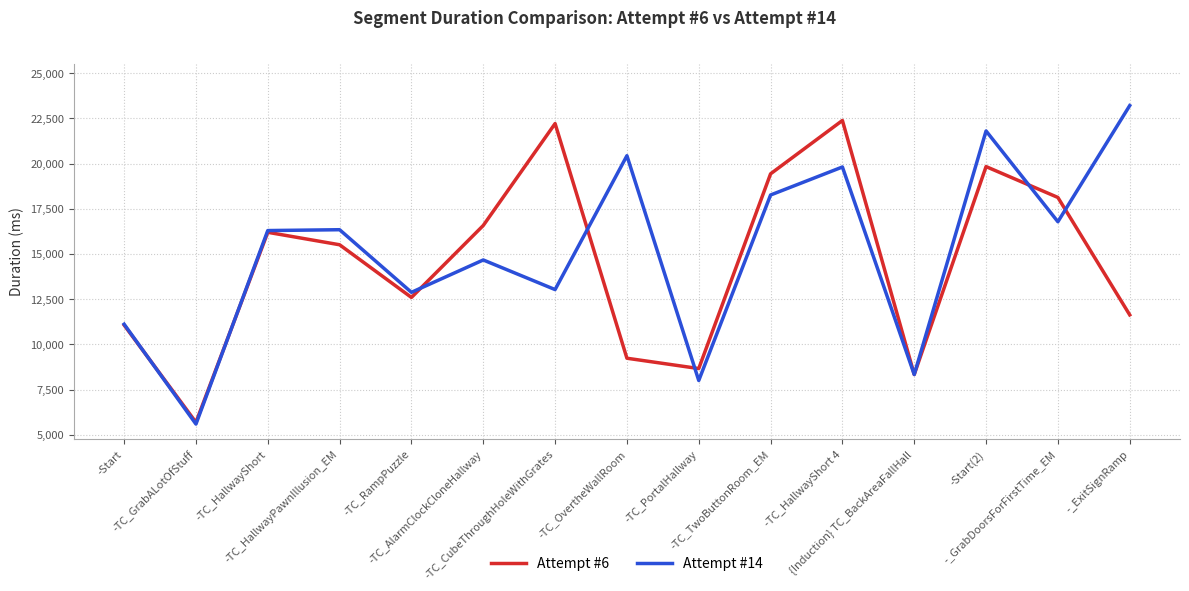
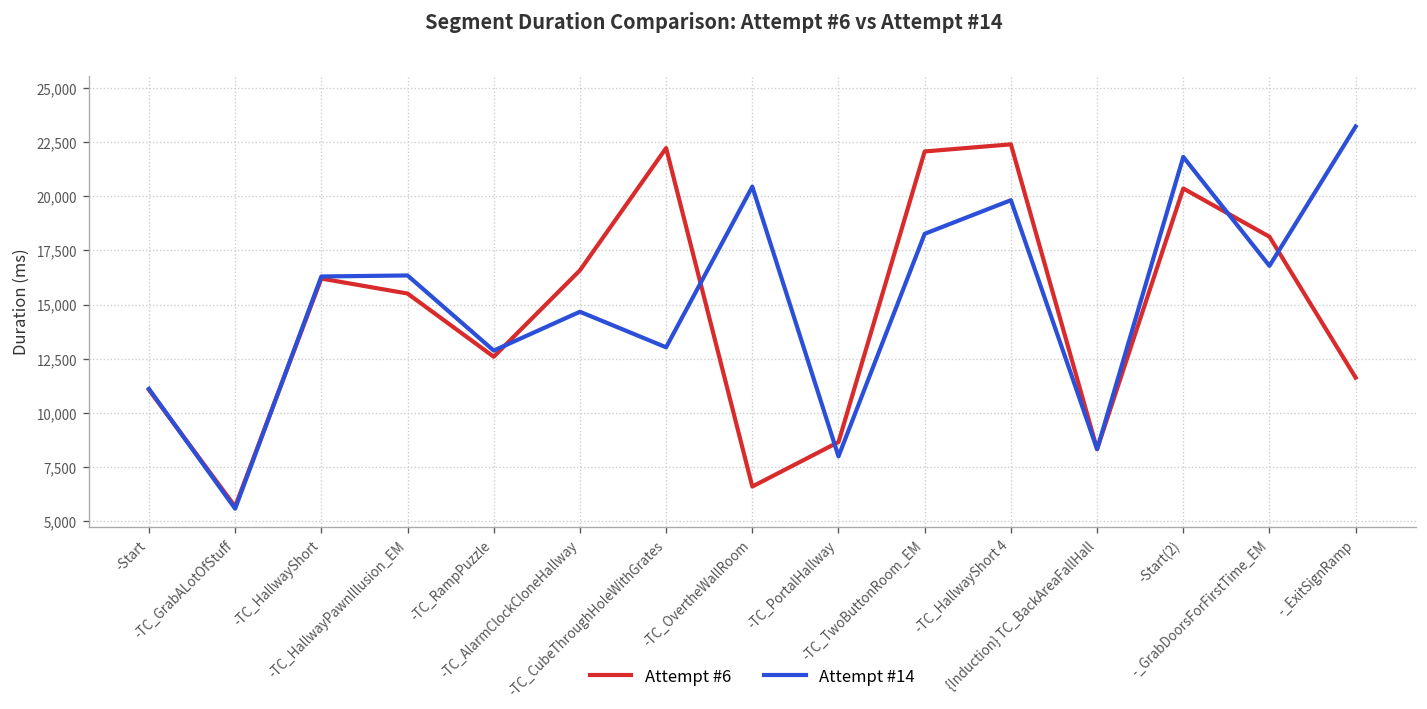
  {
    "Attempt #6": {
      "-TC_HallwayPawnIllusion_EM": "15,500",
      "-TC_RampPuzzle": "12,600",
      "-TC_AlarmClockCloneHallway": "16,600",
      "-TC_CubeThroughHoleWithGrates": "22,200",
-     "-TC_OvertheWallRoom": "9,200",
+     "-TC_OvertheWallRoom": "6,600",
      "-TC_PortalHallway": "8,700",
-     "-TC_TwoButtonRoom_EM": "19,400",
+     "-TC_TwoButtonRoom_EM": "22,100",
      "-TC_HallwayShort 4": "22,400",
-     "-Start(2)": "19,800",
+     "-Start(2)": "20,400",
      "-_GrabDoorsForFirstTime_EM": "18,100",
      "-_ExitSignRamp": "11,600"
    },
    "Attempt #14": {
      "-TC_HallwayPawnIllusion_EM": "16,300",
      "-TC_RampPuzzle": "12,900",
      "-TC_AlarmClockCloneHallway": "14,700",
      "-TC_CubeThroughHoleWithGrates": "13,000",
      "-TC_OvertheWallRoom": "20,400",
      "-TC_PortalHallway": "8,000",
      "-TC_TwoButtonRoom_EM": "18,300",
      "-TC_HallwayShort 4": "19,800",
      "-Start(2)": "21,800",
      "-_GrabDoorsForFirstTime_EM": "16,800",
      "-_ExitSignRamp": "23,200"
    }
  }
